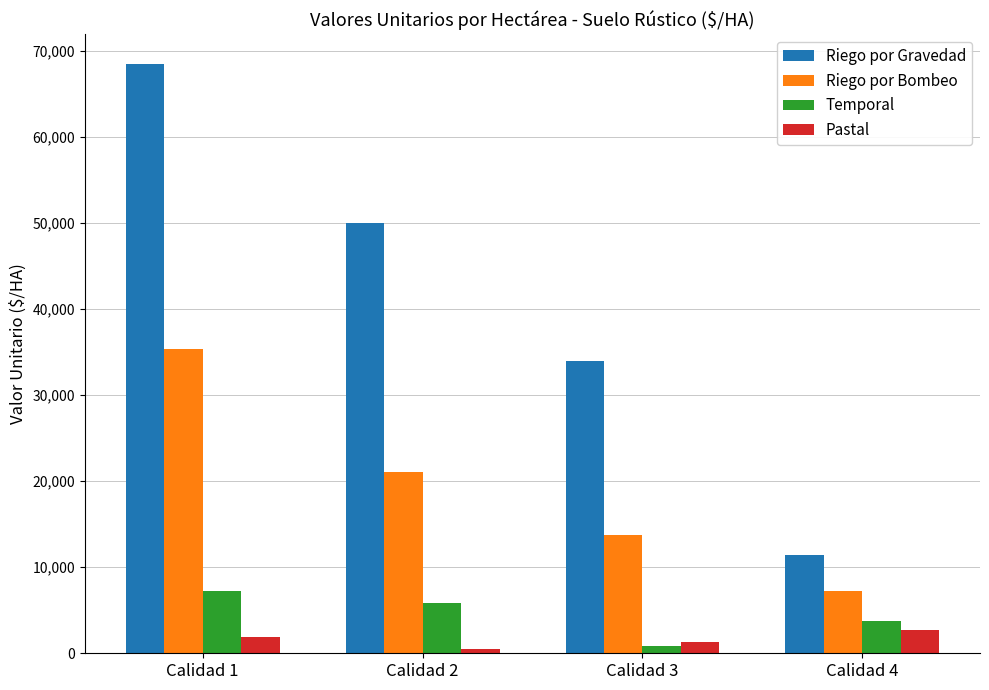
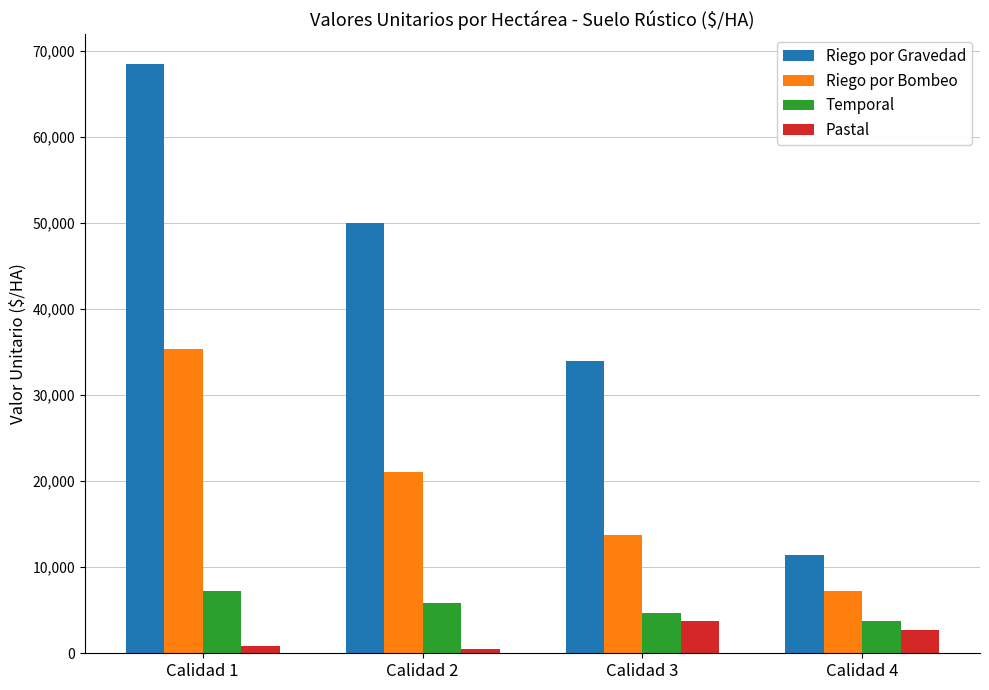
  {
    "Riego por Gravedad": {
      "Calidad 1": "69,000",
      "Calidad 2": "50,000",
      "Calidad 3": "34,000",
      "Calidad 4": "11,000"
    },
    "Riego por Bombeo": {
      "Calidad 1": "35,000",
      "Calidad 2": "21,000",
      "Calidad 3": "14,000",
      "Calidad 4": "7,000"
    },
    "Temporal": {
      "Calidad 1": "7,000",
      "Calidad 2": "6,000",
-     "Calidad 3": "1,000",
+     "Calidad 3": "5,000",
      "Calidad 4": "4,000"
    },
    "Pastal": {
-     "Calidad 1": "2,000",
+     "Calidad 1": "1,000",
      "Calidad 2": "0",
-     "Calidad 3": "1,000",
+     "Calidad 3": "4,000",
      "Calidad 4": "3,000"
    }
  }
